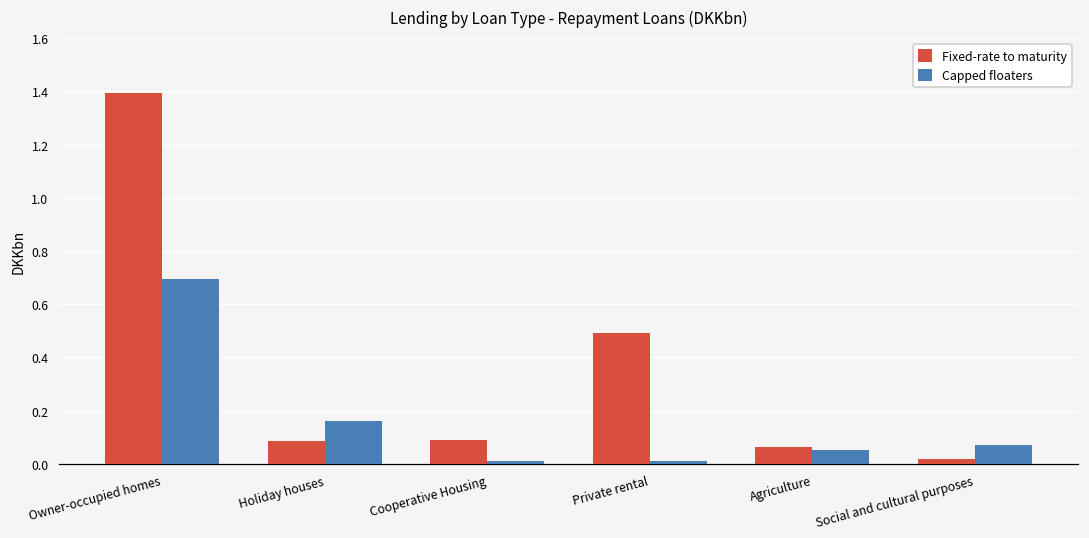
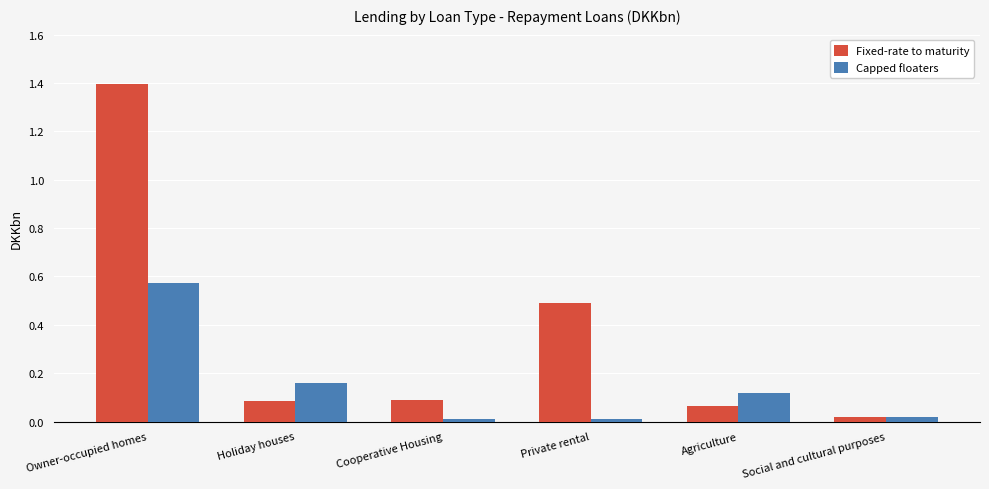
  {
    "Fixed-rate to maturity": {
      "Owner-occupied homes": 1.40,
      "Holiday houses": 0.09,
      "Cooperative Housing": 0.09,
      "Private rental": 0.49,
      "Agriculture": 0.06,
      "Social and cultural purposes": 0.02
    },
    "Capped floaters": {
-     "Owner-occupied homes": 0.69,
+     "Owner-occupied homes": 0.57,
      "Holiday houses": 0.16,
      "Cooperative Housing": 0.01,
      "Private rental": 0.01,
-     "Agriculture": 0.05,
-     "Social and cultural purposes": 0.07
+     "Agriculture": 0.12,
+     "Social and cultural purposes": 0.02
    }
  }
